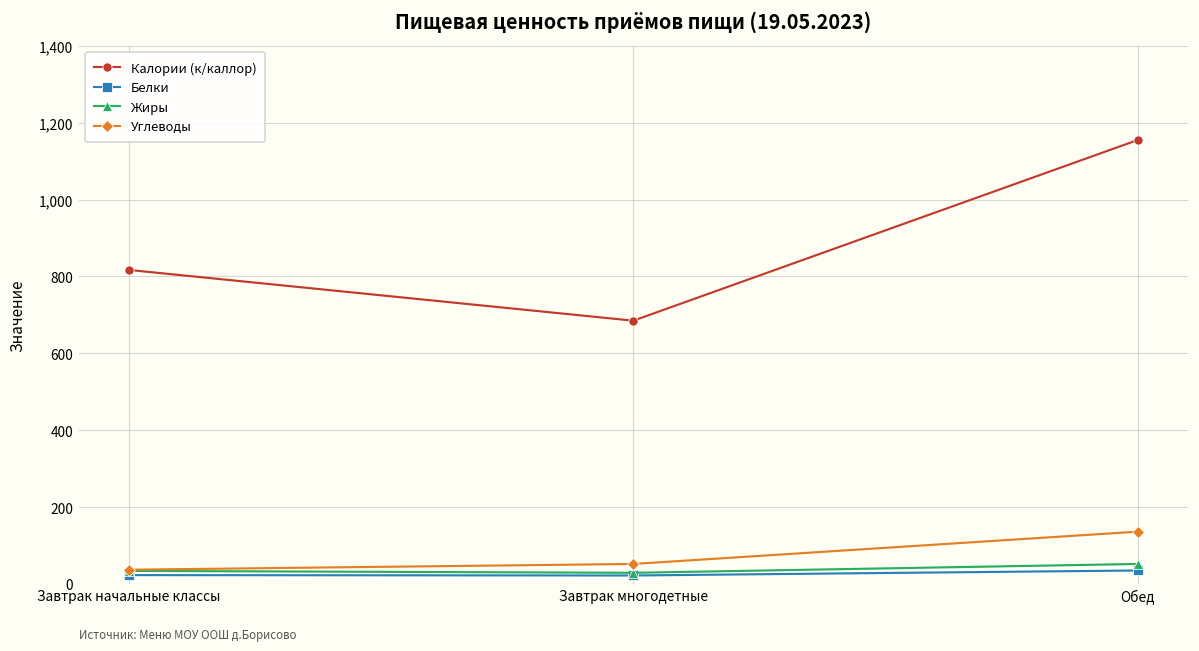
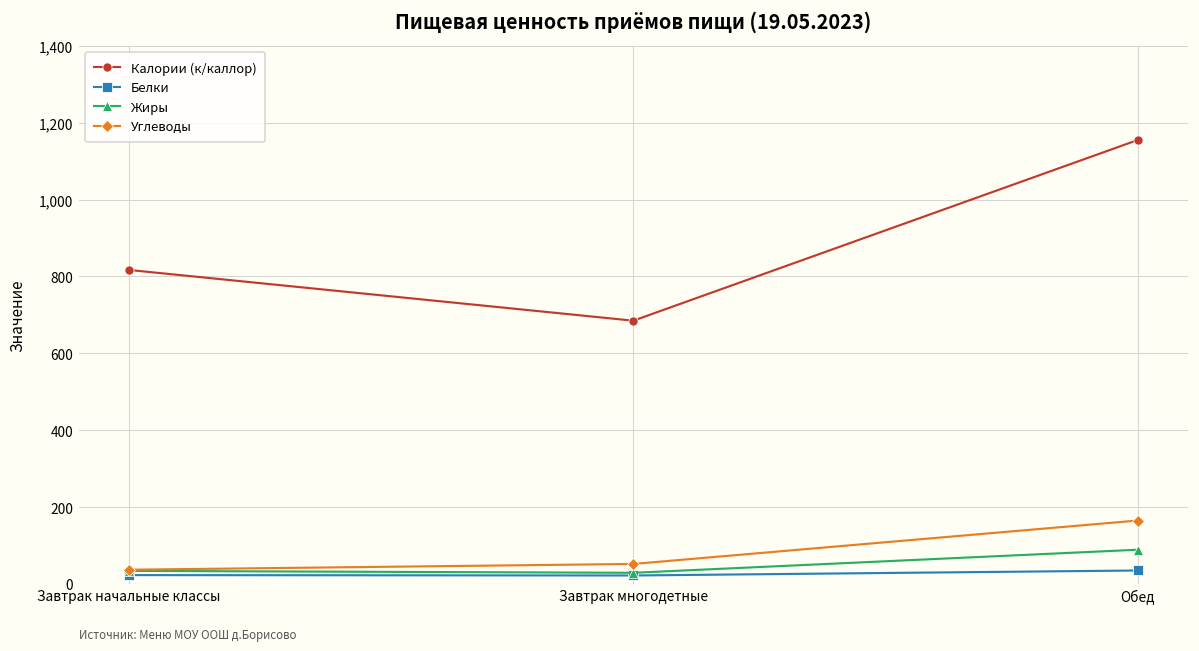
  {
    "Калории (к/каллор)": {
      "Завтрак начальные классы": "820",
      "Завтрак многодетные": "690",
      "Обед": "1,160"
    },
    "Белки": {
      "Завтрак начальные классы": "20",
      "Обед": "40"
    },
    "Жиры": {
-     "Обед": "50"
+     "Обед": "90"
    },
    "Углеводы": {
      "Завтрак многодетные": "50",
-     "Обед": "140"
+     "Обед": "170"
    }
  }
